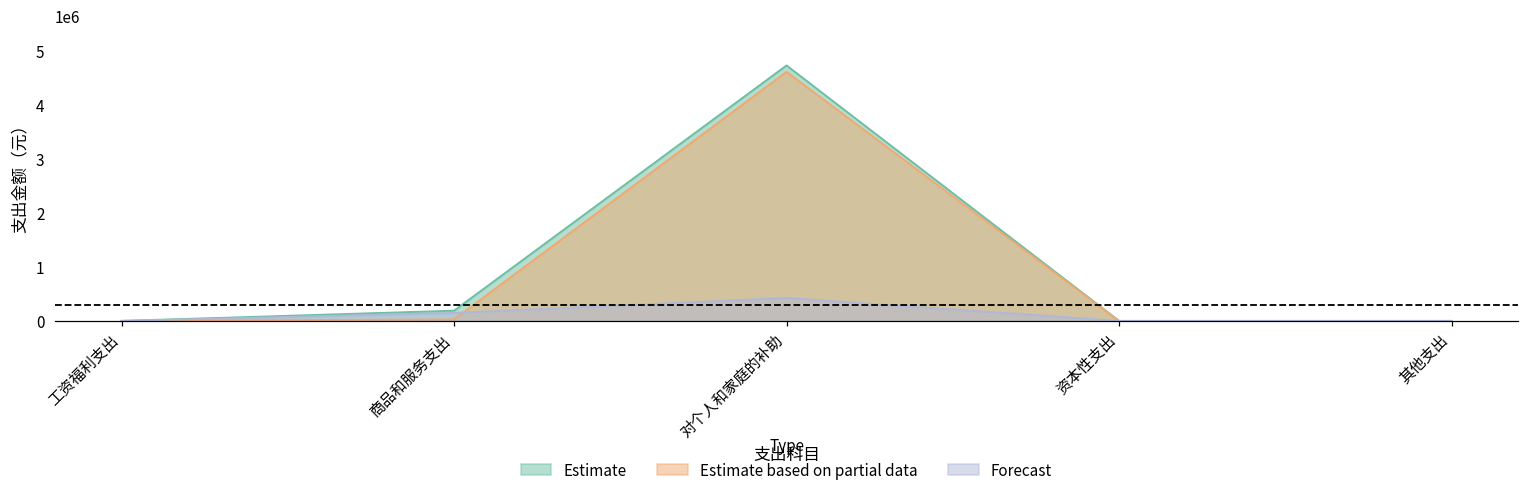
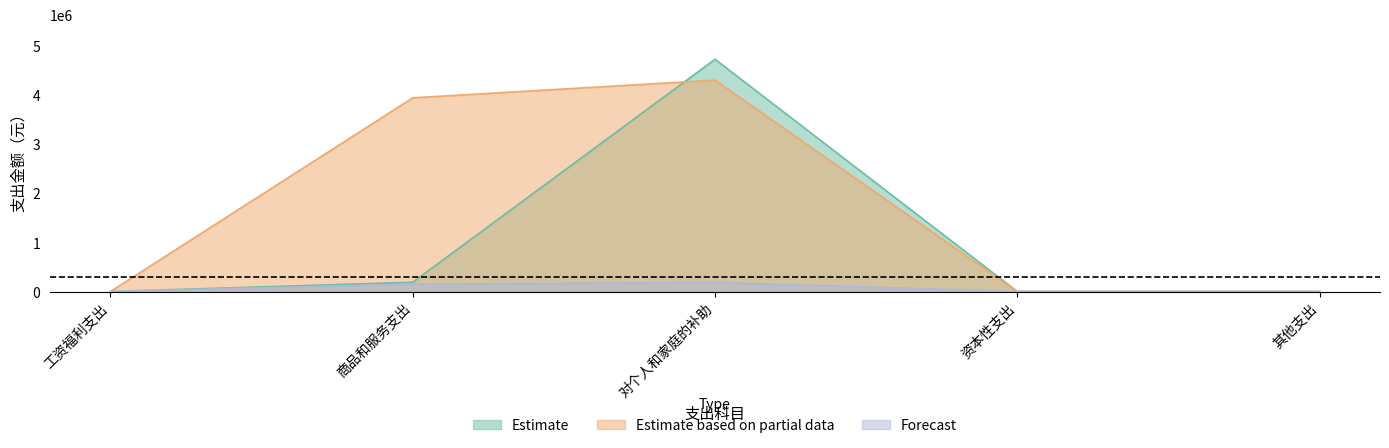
  {
    "Estimate": {
      "对个人和家庭的补助": 4700000
    },
    "Estimate based on partial data": {
-     "商品和服务支出": 0,
-     "对个人和家庭的补助": 4600000
+     "商品和服务支出": 3900000,
+     "对个人和家庭的补助": 4300000
    },
    "Forecast": {
-     "对个人和家庭的补助": 400000
+     "对个人和家庭的补助": 200000
    }
  }
